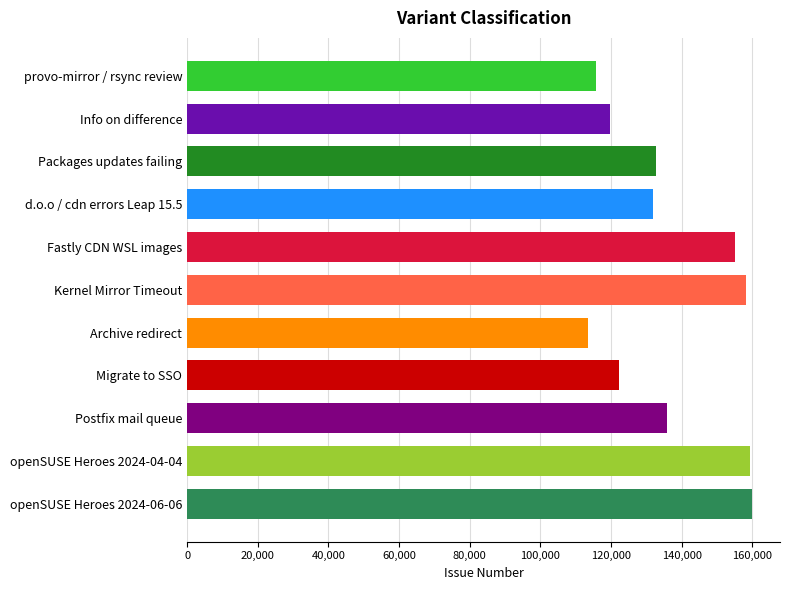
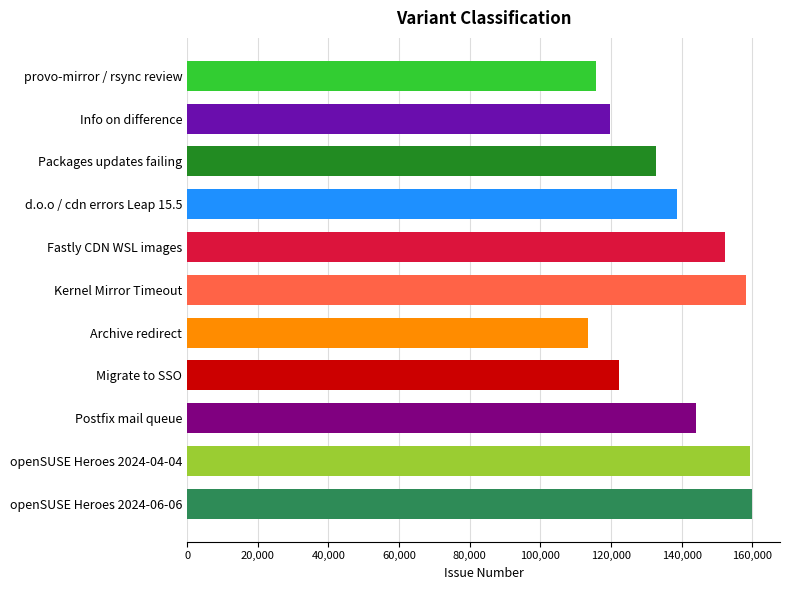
  {
    "provo-mirror / rsync review": "116,000",
    "Info on difference": "120,000",
    "Packages updates failing": "133,000",
-   "d.o.o / cdn errors Leap 15.5": "132,000",
-   "Fastly CDN WSL images": "155,000",
+   "d.o.o / cdn errors Leap 15.5": "139,000",
+   "Fastly CDN WSL images": "152,000",
    "Kernel Mirror Timeout": "158,000",
    "Archive redirect": "113,000",
    "Migrate to SSO": "122,000",
-   "Postfix mail queue": "136,000",
+   "Postfix mail queue": "144,000",
    "openSUSE Heroes 2024-04-04": "159,000",
    "openSUSE Heroes 2024-06-06": "160,000"
  }
